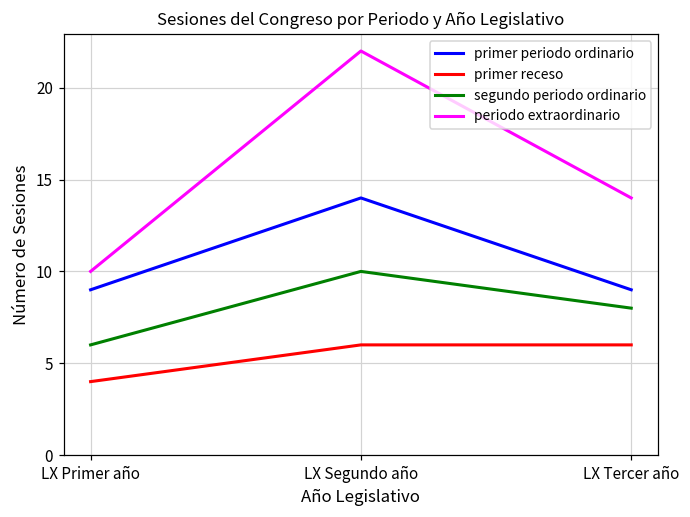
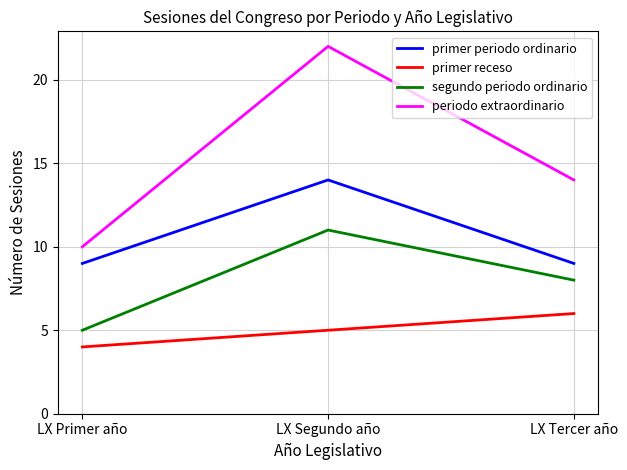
  {
    "primer periodo ordinario": {
      "LX Primer año": 9,
      "LX Segundo año": 14,
      "LX Tercer año": 9
    },
    "primer receso": {
      "LX Primer año": 4,
-     "LX Segundo año": 6,
+     "LX Segundo año": 5,
      "LX Tercer año": 6
    },
    "segundo periodo ordinario": {
-     "LX Primer año": 6,
-     "LX Segundo año": 10,
+     "LX Primer año": 5,
+     "LX Segundo año": 11,
      "LX Tercer año": 8
    },
    "periodo extraordinario": {
      "LX Primer año": 10,
      "LX Segundo año": 22,
      "LX Tercer año": 14
    }
  }
